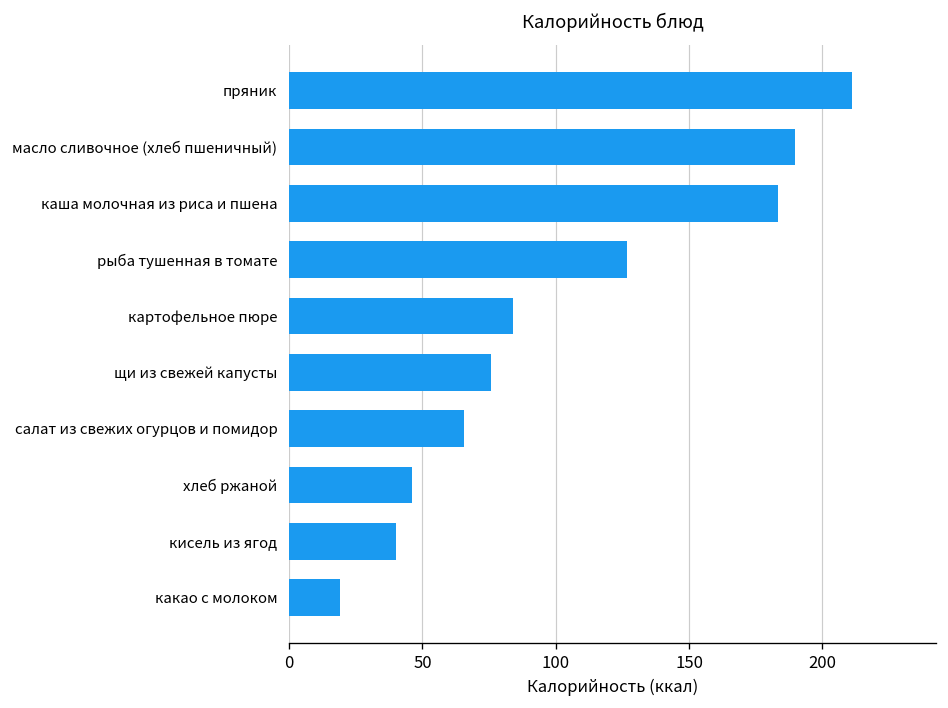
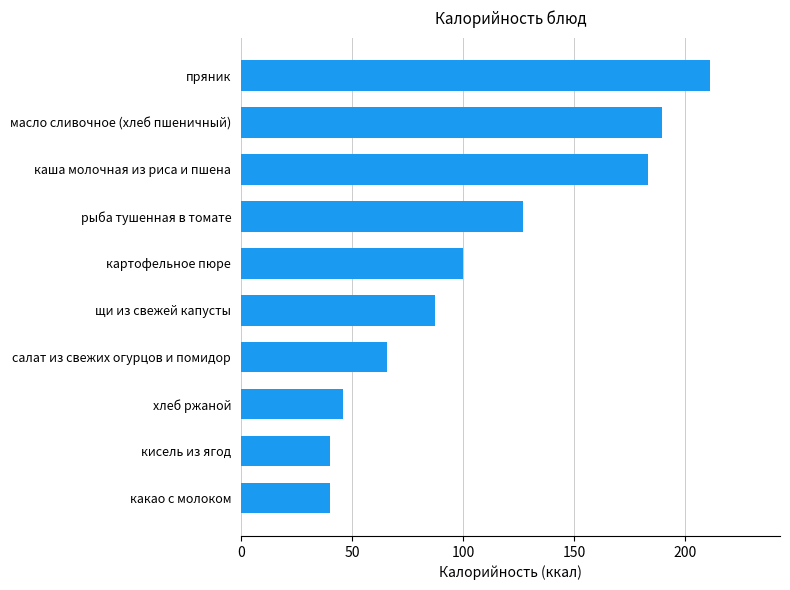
  {
    "пряник": 211,
    "масло сливочное (хлеб пшеничный)": 190,
    "каша молочная из риса и пшена": 183,
    "рыба тушенная в томате": 127,
-   "картофельное пюре": 84,
-   "щи из свежей капусты": 76,
+   "картофельное пюре": 100,
+   "щи из свежей капусты": 87,
    "салат из свежих огурцов и помидор": 66,
    "хлеб ржаной": 46,
    "кисель из ягод": 40,
-   "какао с молоком": 19
+   "какао с молоком": 40
  }
